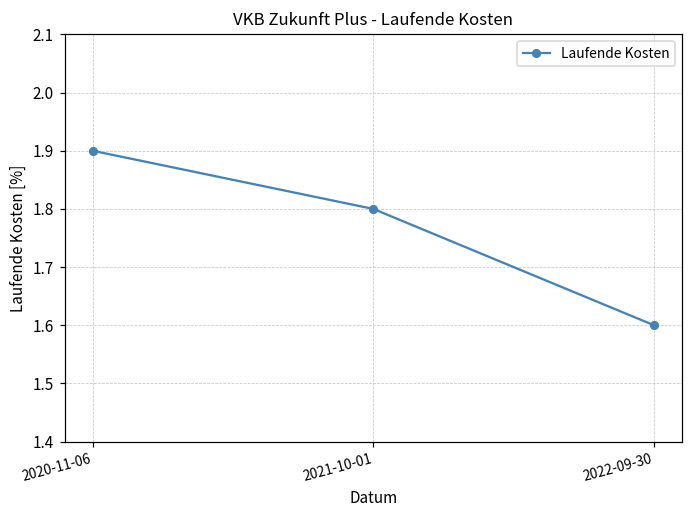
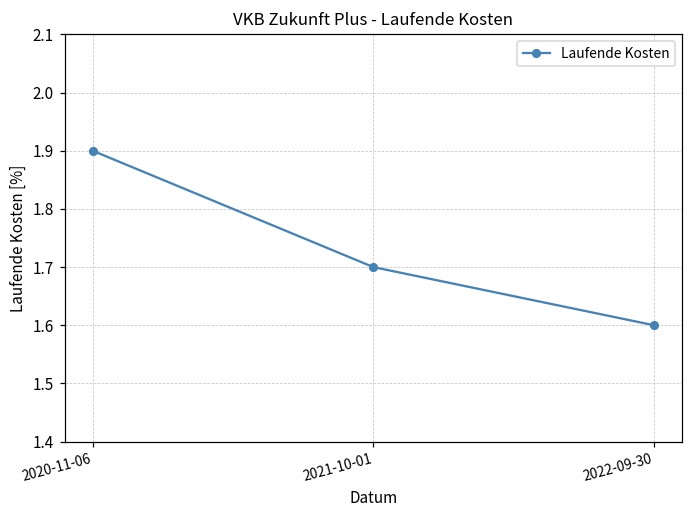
  {
    "2020-11-06": 1.9,
-   "2021-10-01": 1.8,
+   "2021-10-01": 1.7,
    "2022-09-30": 1.6
  }
